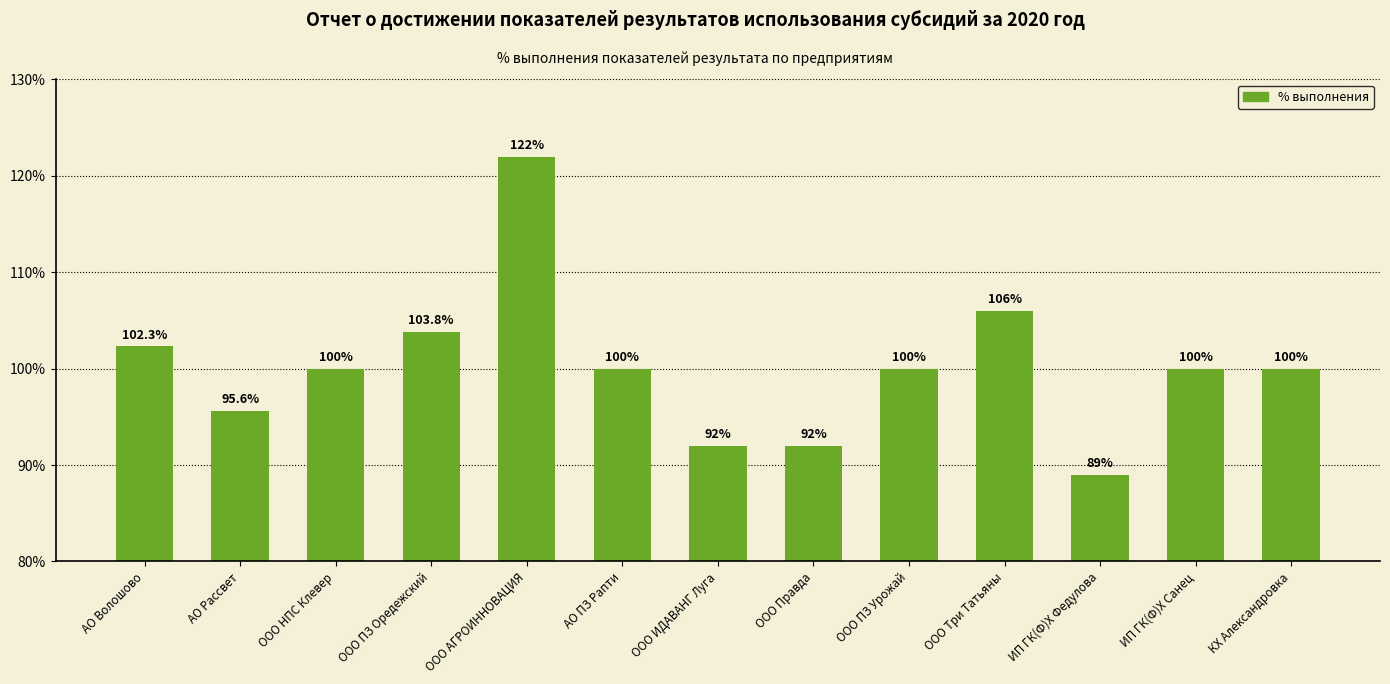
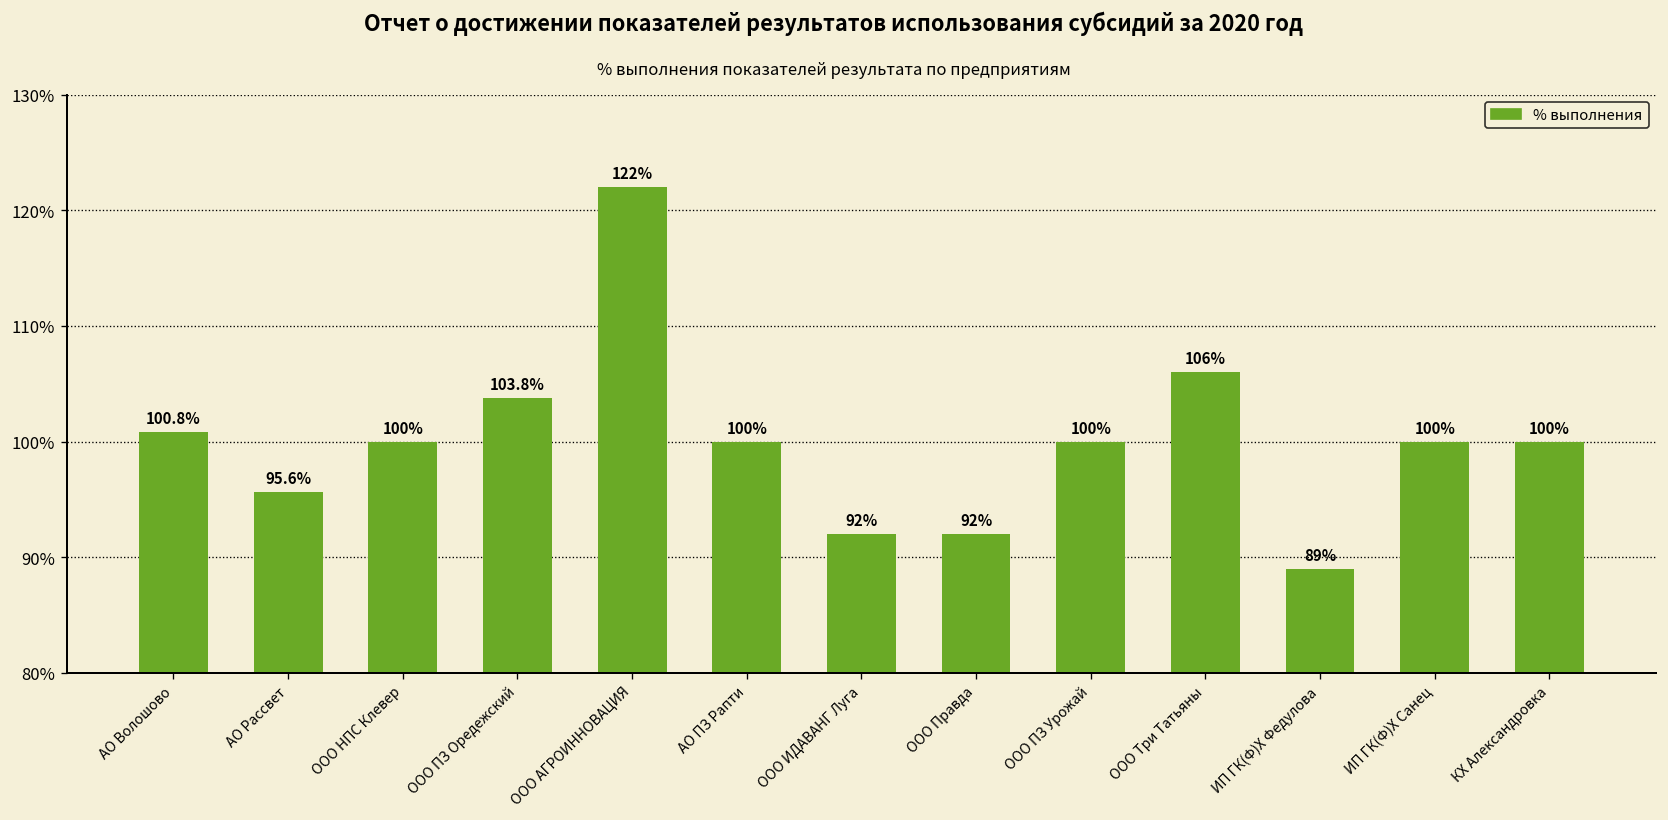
  {
-   "АО Волошово": "102.3%",
+   "АО Волошово": "100.8%",
    "АО Рассвет": "95.6%",
    "ООО НПС Клевер": "100%",
    "ООО ПЗ Оредежский": "103.8%",
    "ООО АГРОИННОВАЦИЯ": "122%",
    "АО ПЗ Рапти": "100%",
    "ООО ИДАВАНГ Луга": "92%",
    "ООО Правда": "92%",
    "ООО ПЗ Урожай": "100%",
    "ООО Три Татьяны": "106%",
    "ИП ГК(Ф)Х Федулова": "89%",
    "ИП ГК(Ф)Х Санец": "100%",
    "КХ Александровка": "100%"
  }
